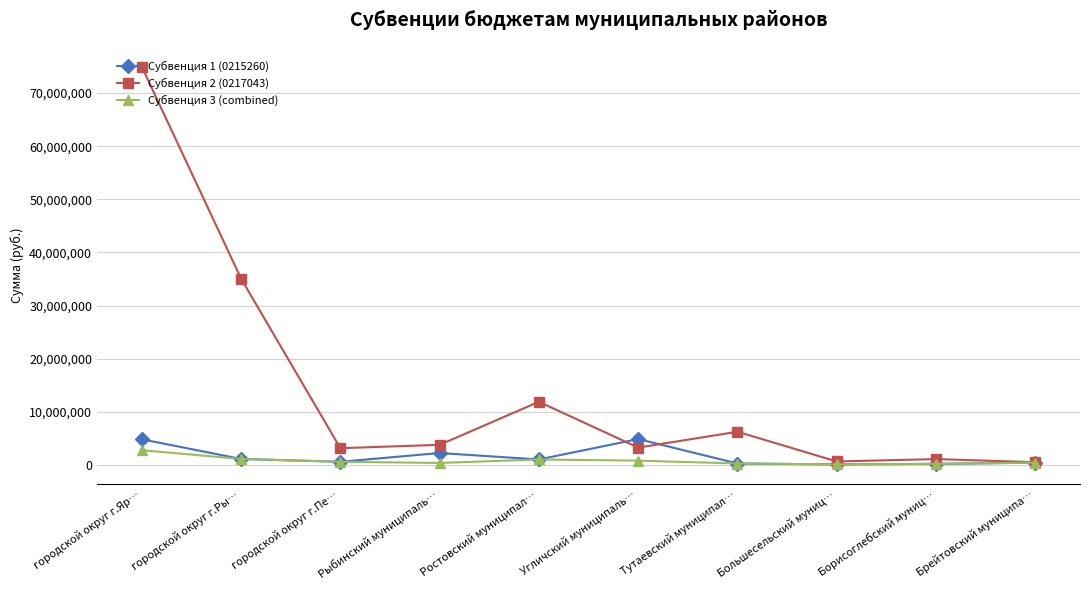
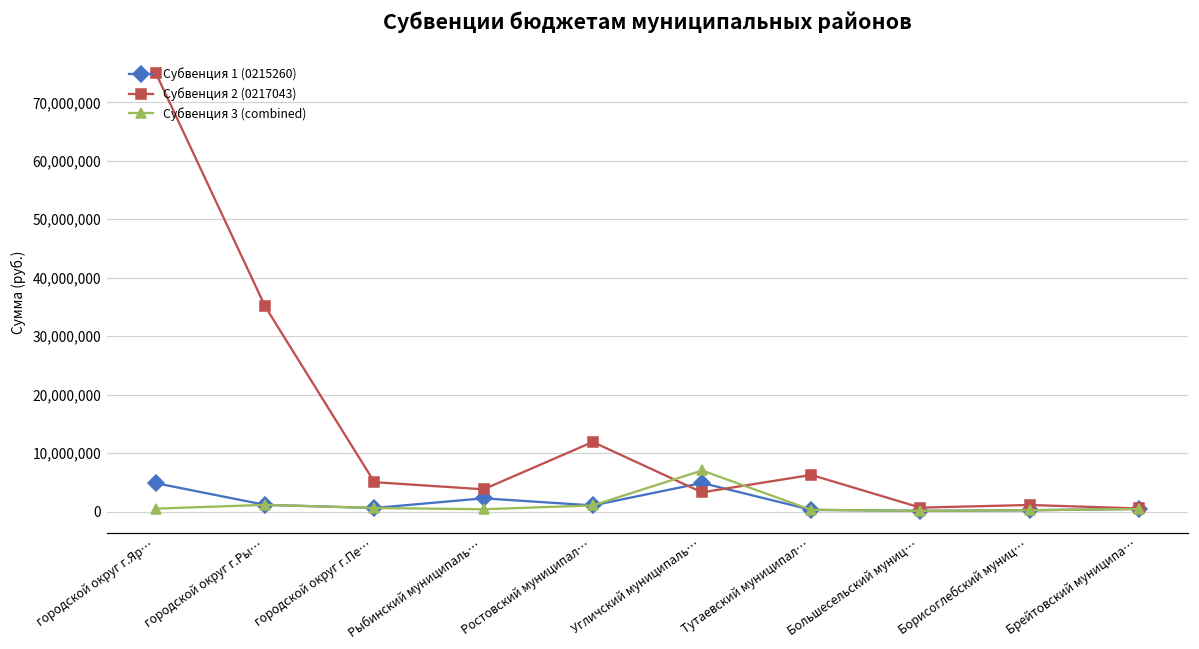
  {
    "Субвенция 1 (0215260)": {
      "городской округ г.Яр…": "5,000,000",
      "Рыбинский муниципаль…": "2,000,000",
      "Угличский муниципаль…": "5,000,000"
    },
    "Субвенция 2 (0217043)": {
      "городской округ г.Яр…": "75,000,000",
      "городской округ г.Ры…": "35,000,000",
-     "городской округ г.Пе…": "3,000,000",
+     "городской округ г.Пе…": "5,000,000",
      "Рыбинский муниципаль…": "4,000,000",
      "Ростовский муниципал…": "12,000,000",
      "Угличский муниципаль…": "3,000,000",
      "Тутаевский муниципал…": "6,000,000",
      "Большесельский муниц…": "1,000,000",
      "Борисоглебский муниц…": "1,000,000"
    },
    "Субвенция 3 (combined)": {
-     "городской округ г.Яр…": "3,000,000",
+     "городской округ г.Яр…": "1,000,000",
      "Рыбинский муниципаль…": "0",
-     "Угличский муниципаль…": "1,000,000"
+     "Угличский муниципаль…": "7,000,000"
    }
  }
